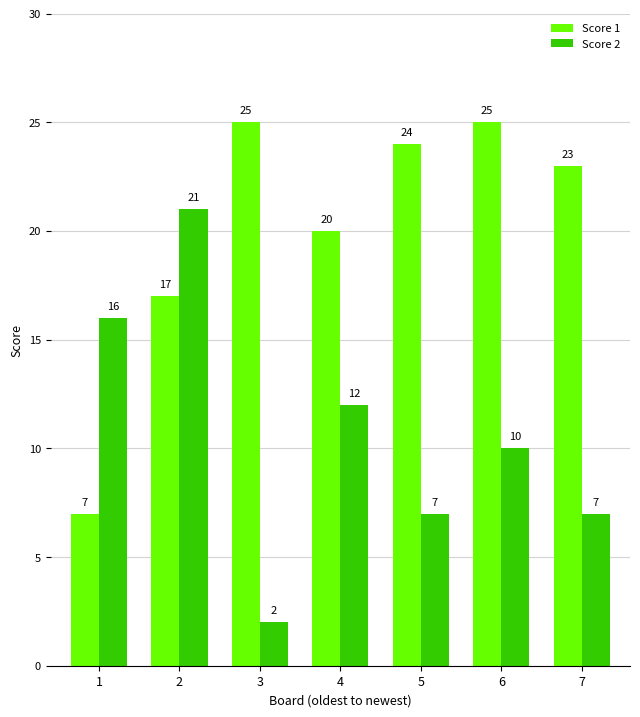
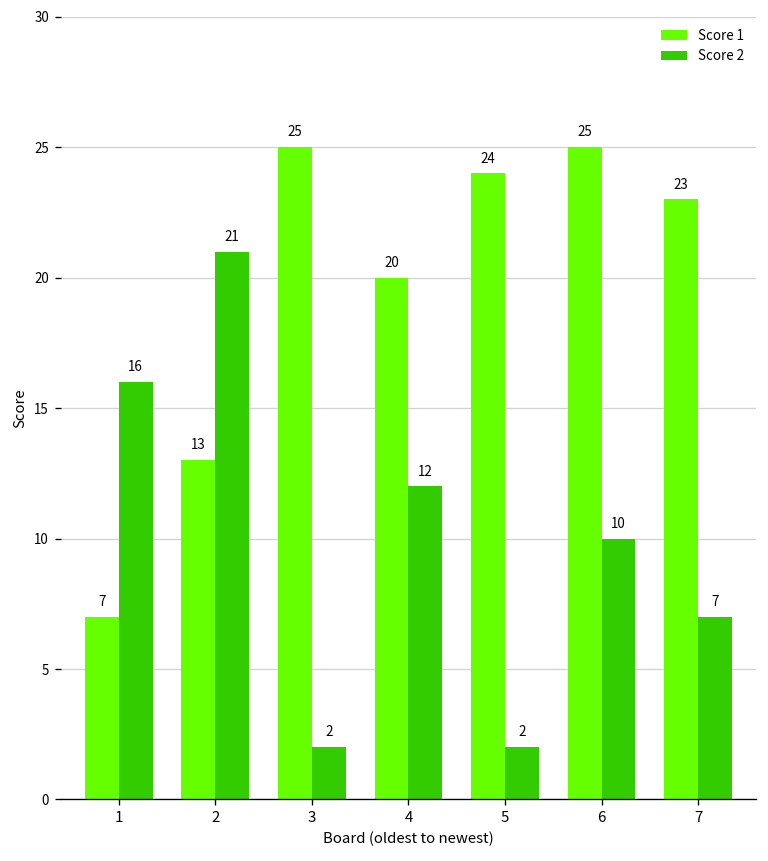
  {
    "Score 1": {
      "1": 7,
-     "2": 17,
+     "2": 13,
      "3": 25,
      "4": 20,
      "5": 24,
      "6": 25,
      "7": 23
    },
    "Score 2": {
      "1": 16,
      "2": 21,
      "3": 2,
      "4": 12,
-     "5": 7,
+     "5": 2,
      "6": 10,
      "7": 7
    }
  }
